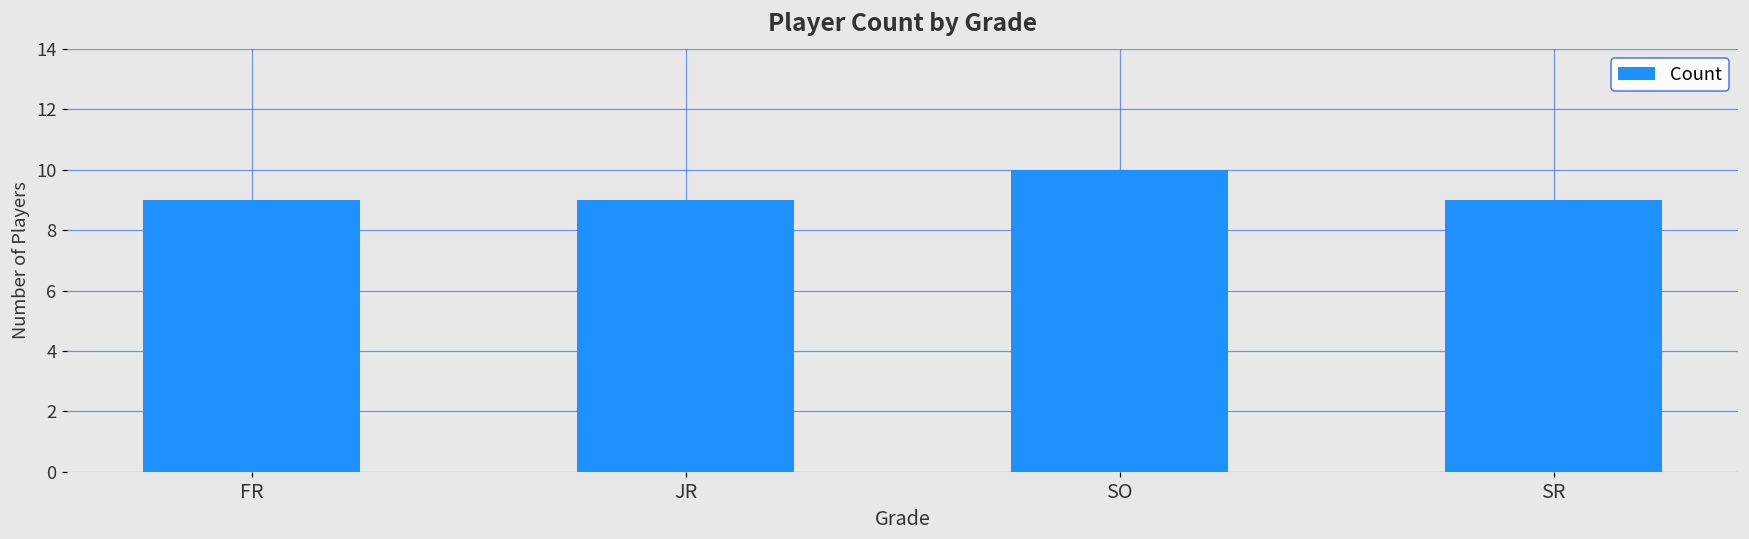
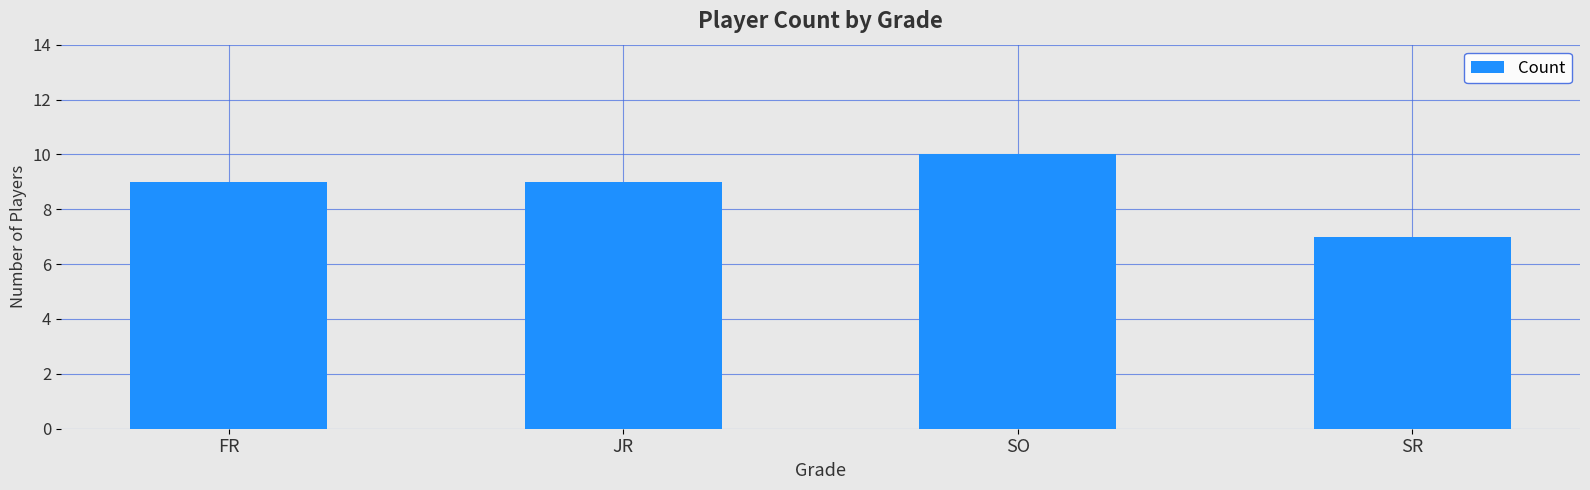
  {
    "FR": 9,
    "JR": 9,
    "SO": 10,
-   "SR": 9
+   "SR": 7
  }
